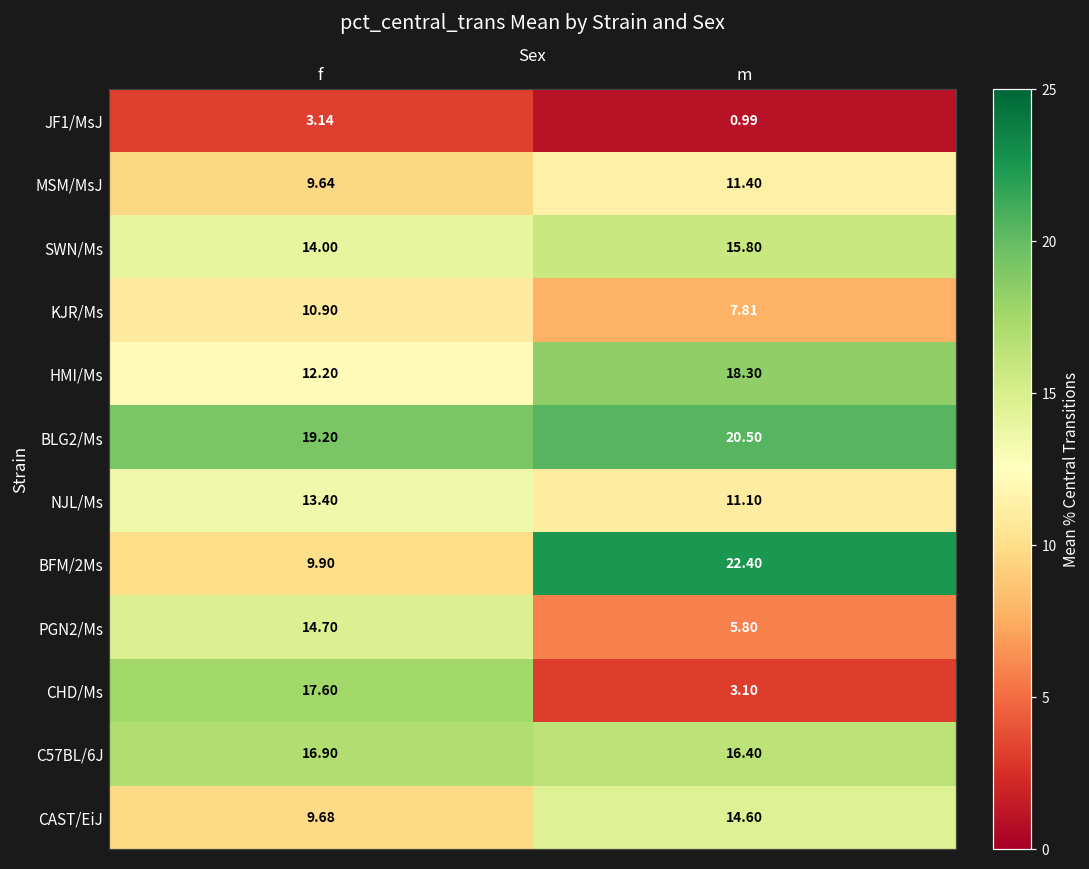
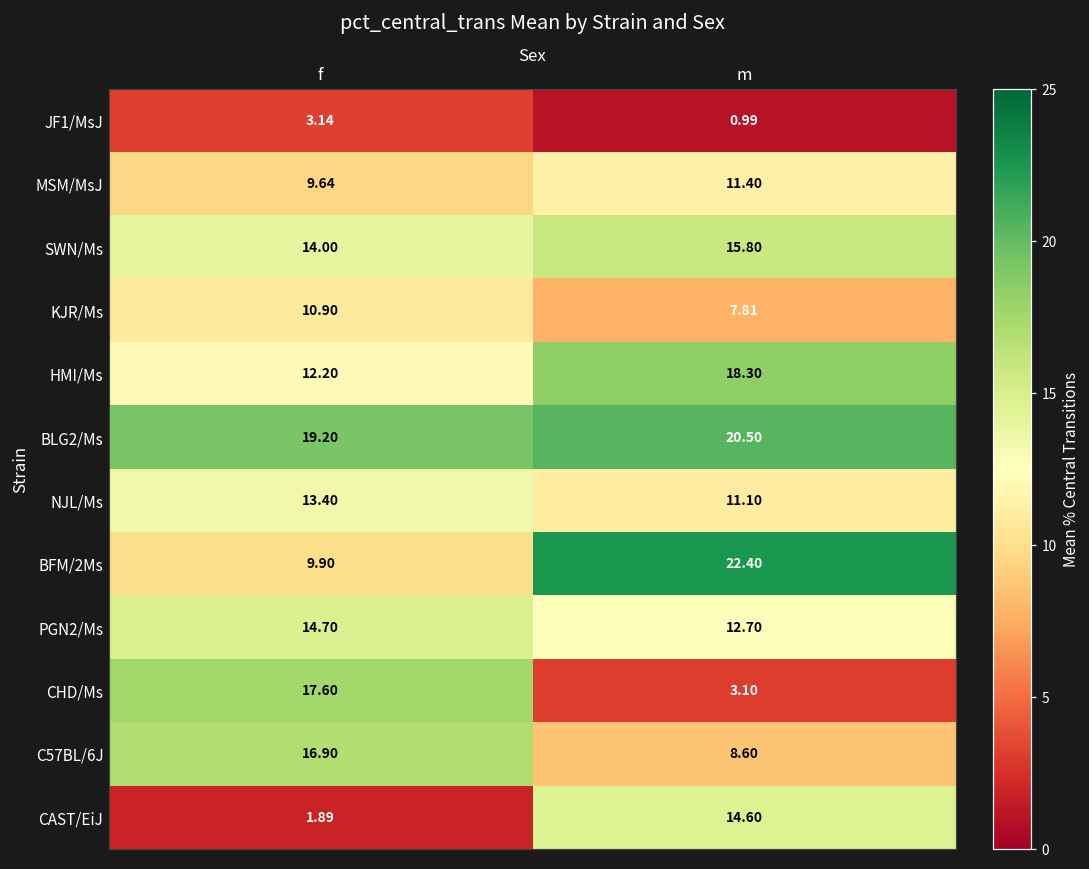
  {
    "JF1/MsJ": {
      "f": 3.14,
      "m": 0.99
    },
    "MSM/MsJ": {
      "f": 9.64,
      "m": 11.40
    },
    "SWN/Ms": {
      "f": 14.00,
      "m": 15.80
    },
    "KJR/Ms": {
      "f": 10.90,
      "m": 7.81
    },
    "HMI/Ms": {
      "f": 12.20,
      "m": 18.30
    },
    "BLG2/Ms": {
      "f": 19.20,
      "m": 20.50
    },
    "NJL/Ms": {
      "f": 13.40,
      "m": 11.10
    },
    "BFM/2Ms": {
      "f": 9.90,
      "m": 22.40
    },
    "PGN2/Ms": {
      "f": 14.70,
-     "m": 5.80
+     "m": 12.70
    },
    "CHD/Ms": {
      "f": 17.60,
      "m": 3.10
    },
    "C57BL/6J": {
      "f": 16.90,
-     "m": 16.40
+     "m": 8.60
    },
    "CAST/EiJ": {
-     "f": 9.68,
+     "f": 1.89,
      "m": 14.60
    }
  }
